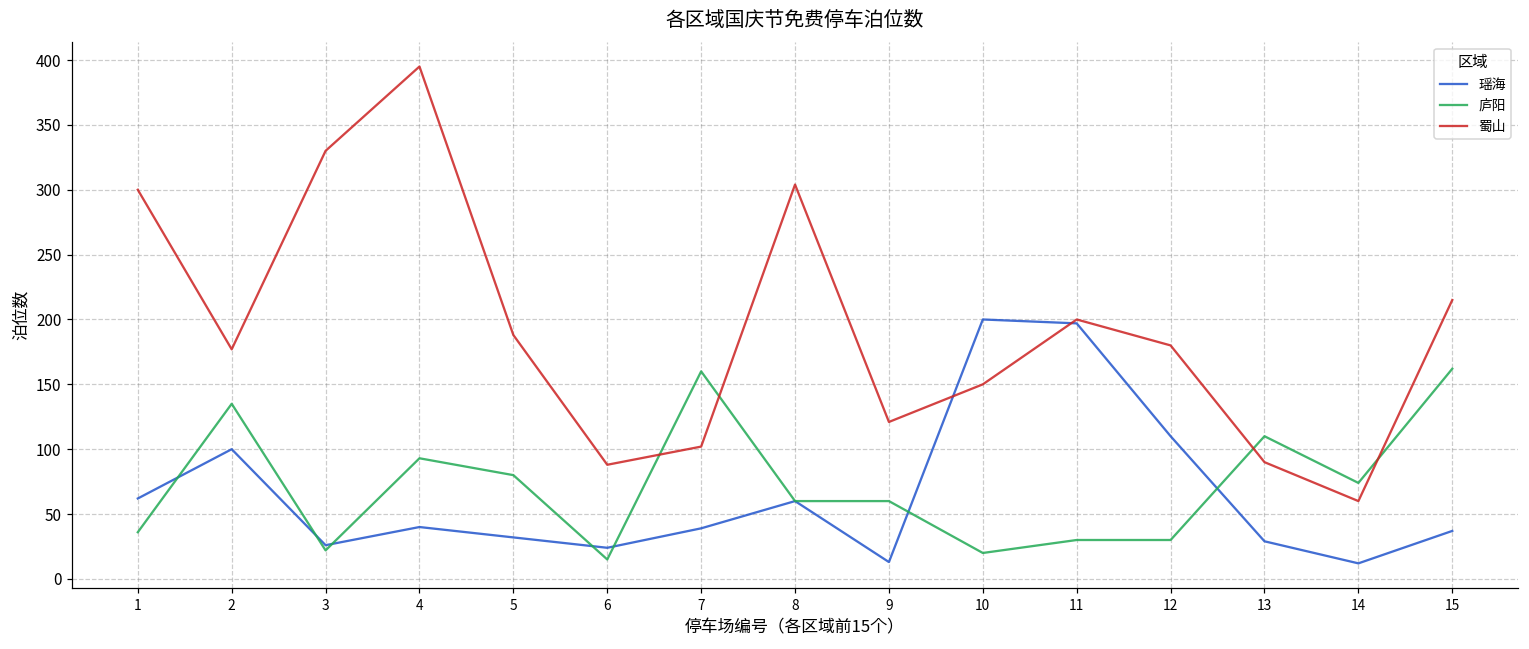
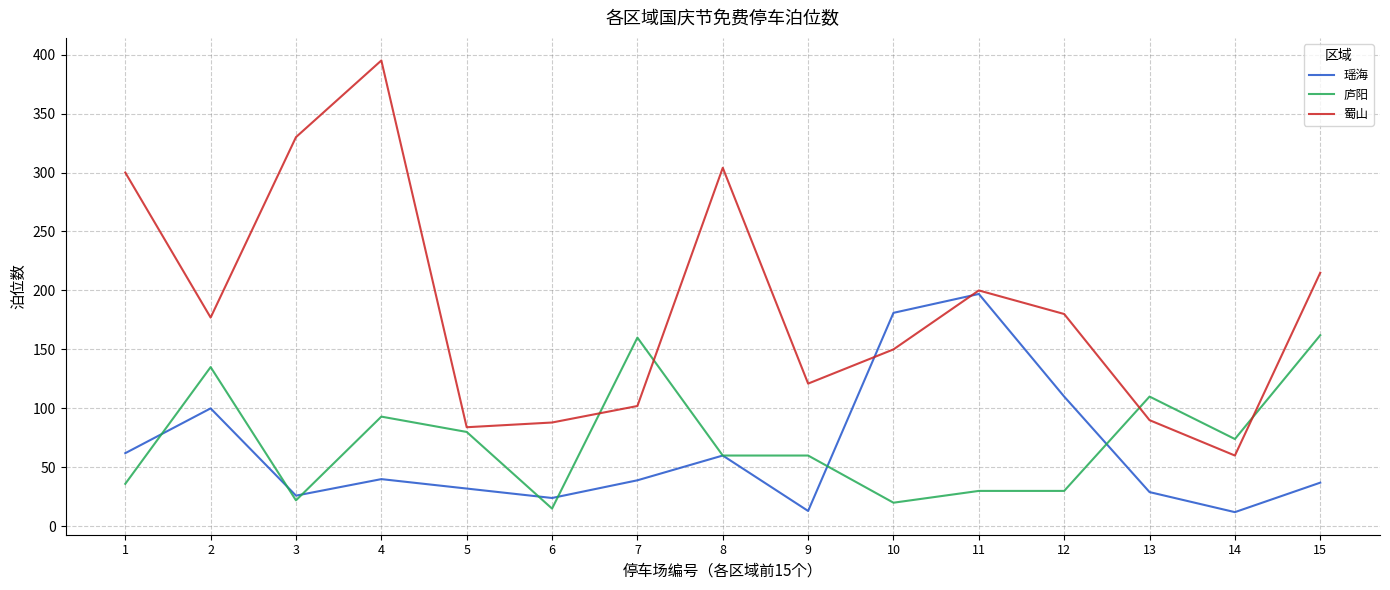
  {
    "瑶海": {
      "1": 62,
      "2": 100,
      "3": 26,
      "4": 40,
      "5": 32,
      "6": 24,
      "7": 39,
      "9": 13,
-     "10": 200,
+     "10": 181,
      "11": 197,
      "12": 110,
      "13": 29,
      "14": 12,
      "15": 37
    },
    "庐阳": {
      "1": 36,
      "2": 135,
      "3": 22,
      "4": 93,
      "5": 80,
      "6": 15,
      "7": 160,
      "9": 60,
      "10": 20,
      "11": 30,
      "12": 30,
      "13": 110,
      "14": 74,
      "15": 162
    },
    "蜀山": {
      "1": 300,
      "2": 177,
      "3": 330,
      "4": 395,
-     "5": 188,
+     "5": 84,
      "6": 88,
      "7": 102,
      "8": 304,
      "9": 121,
      "10": 150,
      "11": 200,
      "12": 180,
      "13": 90,
      "14": 60,
      "15": 215
    }
  }
